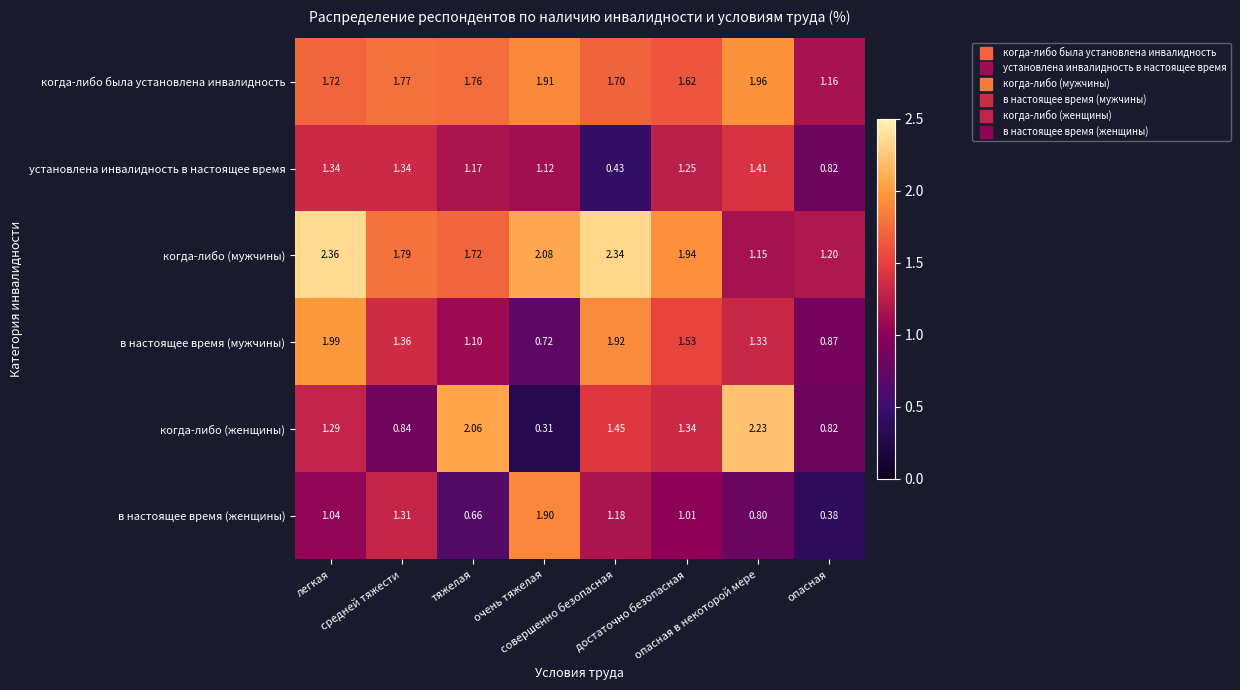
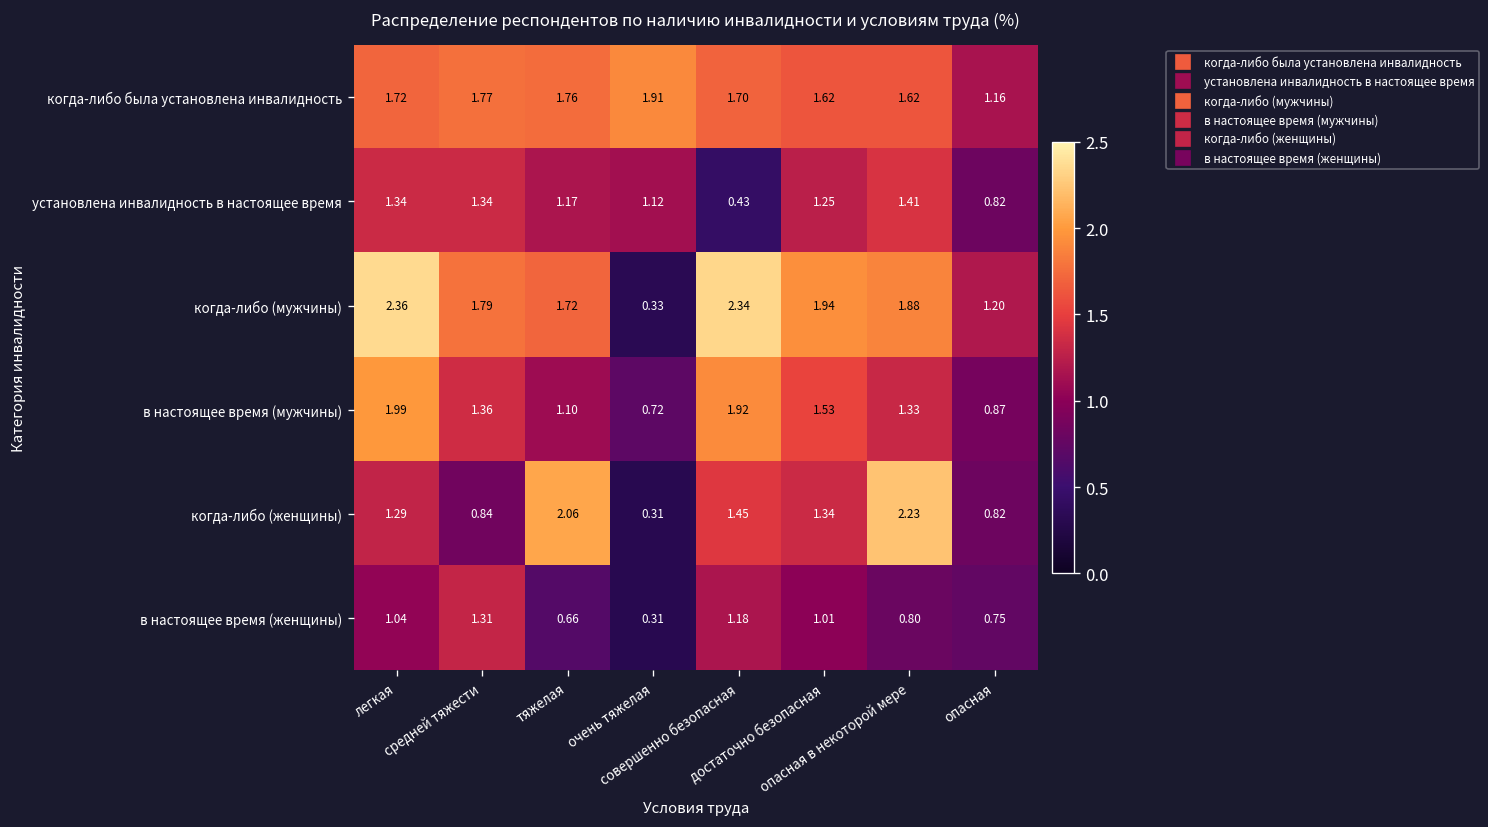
  {
    "когда-либо была установлена инвалидность": {
      "легкая": 1.72,
      "средней тяжести": 1.77,
      "тяжелая": 1.76,
      "очень тяжелая": 1.91,
      "совершенно безопасная": 1.70,
      "достаточно безопасная": 1.62,
-     "опасная в некоторой мере": 1.96,
+     "опасная в некоторой мере": 1.62,
      "опасная": 1.16
    },
    "установлена инвалидность в настоящее время": {
      "легкая": 1.34,
      "средней тяжести": 1.34,
      "тяжелая": 1.17,
      "очень тяжелая": 1.12,
      "совершенно безопасная": 0.43,
      "достаточно безопасная": 1.25,
      "опасная в некоторой мере": 1.41,
      "опасная": 0.82
    },
    "когда-либо (мужчины)": {
      "легкая": 2.36,
      "средней тяжести": 1.79,
      "тяжелая": 1.72,
-     "очень тяжелая": 2.08,
+     "очень тяжелая": 0.33,
      "совершенно безопасная": 2.34,
      "достаточно безопасная": 1.94,
-     "опасная в некоторой мере": 1.15,
+     "опасная в некоторой мере": 1.88,
      "опасная": 1.20
    },
    "в настоящее время (мужчины)": {
      "легкая": 1.99,
      "средней тяжести": 1.36,
      "тяжелая": 1.10,
      "очень тяжелая": 0.72,
      "совершенно безопасная": 1.92,
      "достаточно безопасная": 1.53,
      "опасная в некоторой мере": 1.33,
      "опасная": 0.87
    },
    "когда-либо (женщины)": {
      "легкая": 1.29,
      "средней тяжести": 0.84,
      "тяжелая": 2.06,
      "очень тяжелая": 0.31,
      "совершенно безопасная": 1.45,
      "достаточно безопасная": 1.34,
      "опасная в некоторой мере": 2.23,
      "опасная": 0.82
    },
    "в настоящее время (женщины)": {
      "легкая": 1.04,
      "средней тяжести": 1.31,
      "тяжелая": 0.66,
-     "очень тяжелая": 1.90,
+     "очень тяжелая": 0.31,
      "совершенно безопасная": 1.18,
      "достаточно безопасная": 1.01,
      "опасная в некоторой мере": 0.80,
-     "опасная": 0.38
+     "опасная": 0.75
    }
  }
